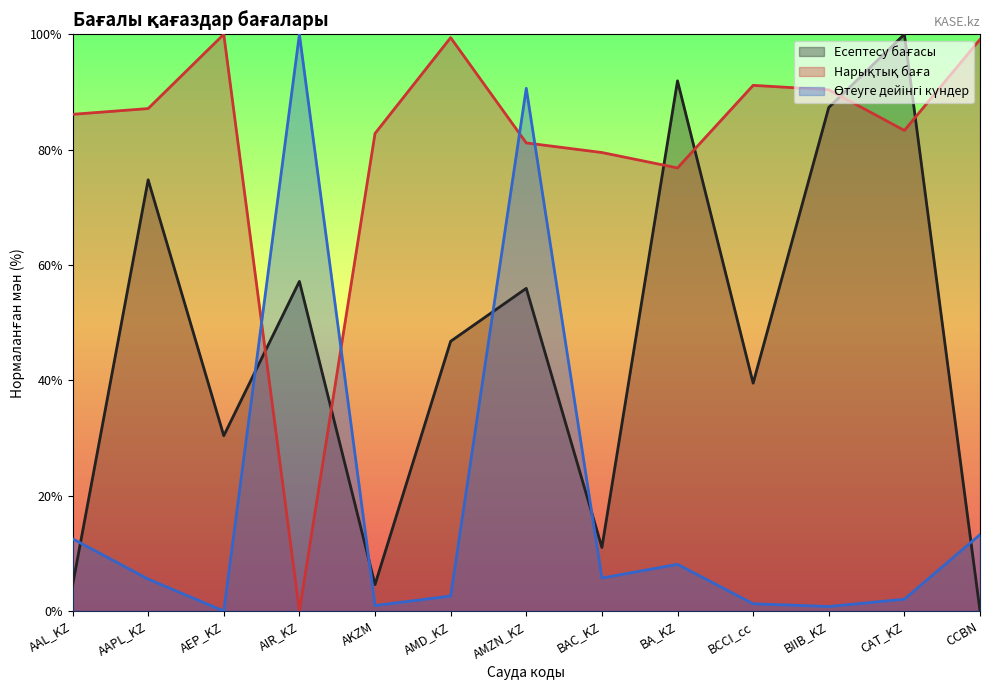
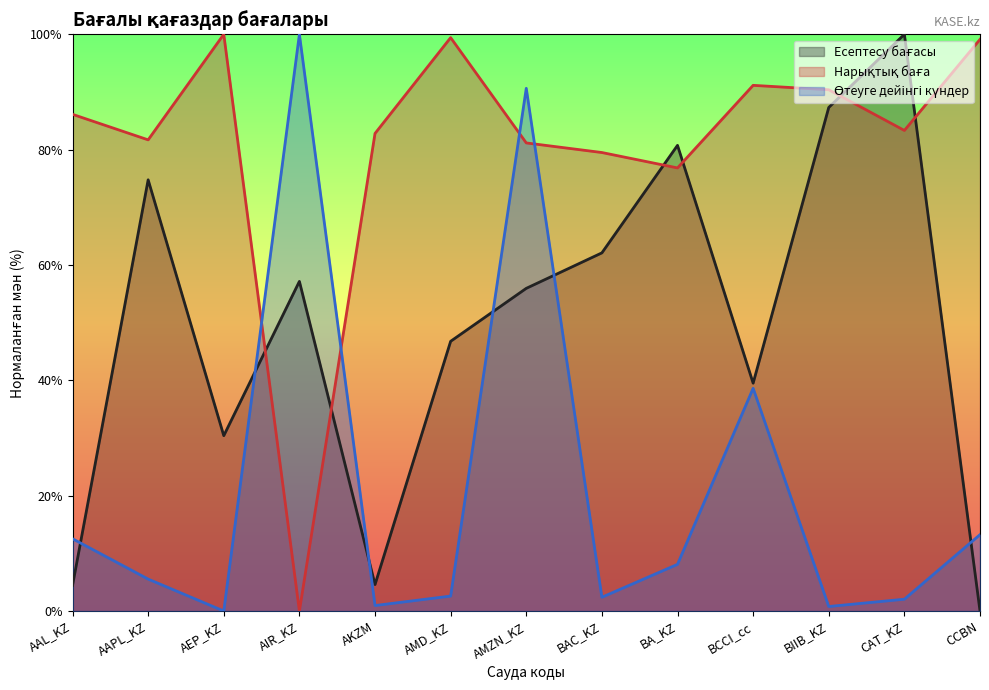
  {
    "Есептесу бағасы": {
      "AAL_KZ": "4%",
      "AAPL_KZ": "75%",
      "AEP_KZ": "30%",
      "AIR_KZ": "57%",
      "AKZM": "5%",
      "AMD_KZ": "47%",
      "AMZN_KZ": "56%",
-     "BAC_KZ": "11%",
-     "BA_KZ": "92%",
+     "BAC_KZ": "62%",
+     "BA_KZ": "81%",
      "BCCI_cc": "40%",
      "BIIB_KZ": "87%",
      "CAT_KZ": "100%",
      "CCBN": "0%"
    },
    "Нарықтық баға": {
      "AAL_KZ": "86%",
-     "AAPL_KZ": "87%",
+     "AAPL_KZ": "82%",
      "AEP_KZ": "100%",
      "AIR_KZ": "0%",
      "AKZM": "83%",
      "AMD_KZ": "99%",
      "AMZN_KZ": "81%",
      "BAC_KZ": "80%",
      "BA_KZ": "77%",
      "BCCI_cc": "91%",
      "CAT_KZ": "83%",
      "CCBN": "99%"
    },
    "Өтеуге дейінгі күндер": {
      "AAL_KZ": "13%",
      "AAPL_KZ": "6%",
      "AEP_KZ": "0%",
      "AIR_KZ": "100%",
      "AKZM": "1%",
      "AMD_KZ": "3%",
      "AMZN_KZ": "91%",
-     "BAC_KZ": "6%",
+     "BAC_KZ": "2%",
      "BA_KZ": "8%",
-     "BCCI_cc": "1%",
+     "BCCI_cc": "39%",
      "BIIB_KZ": "1%",
      "CAT_KZ": "2%",
      "CCBN": "13%"
    }
  }
